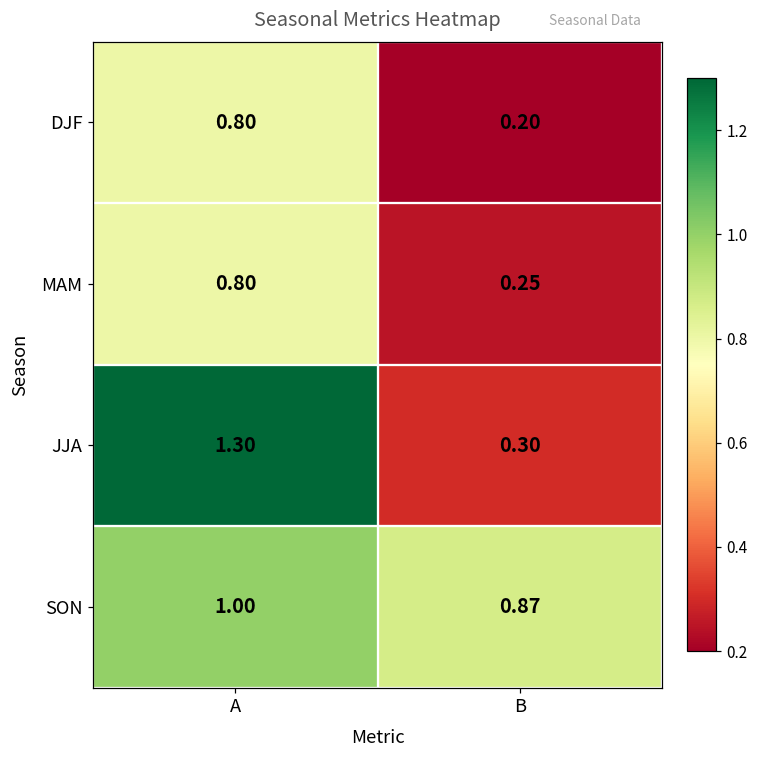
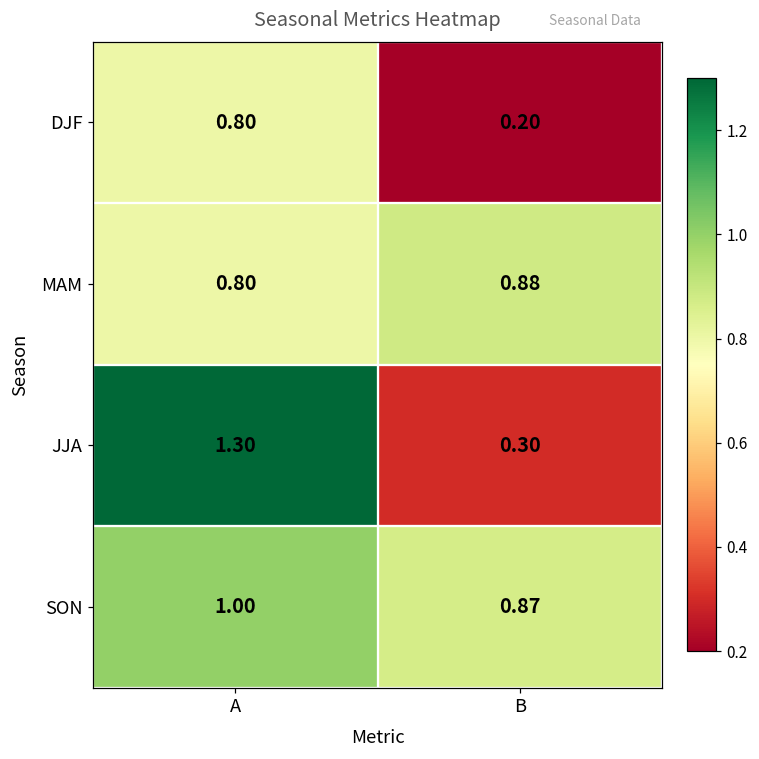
  {
    "DJF": {
      "A": 0.80,
      "B": 0.20
    },
    "MAM": {
      "A": 0.80,
-     "B": 0.25
+     "B": 0.88
    },
    "JJA": {
      "A": 1.30,
      "B": 0.30
    },
    "SON": {
      "A": 1.00,
      "B": 0.87
    }
  }
